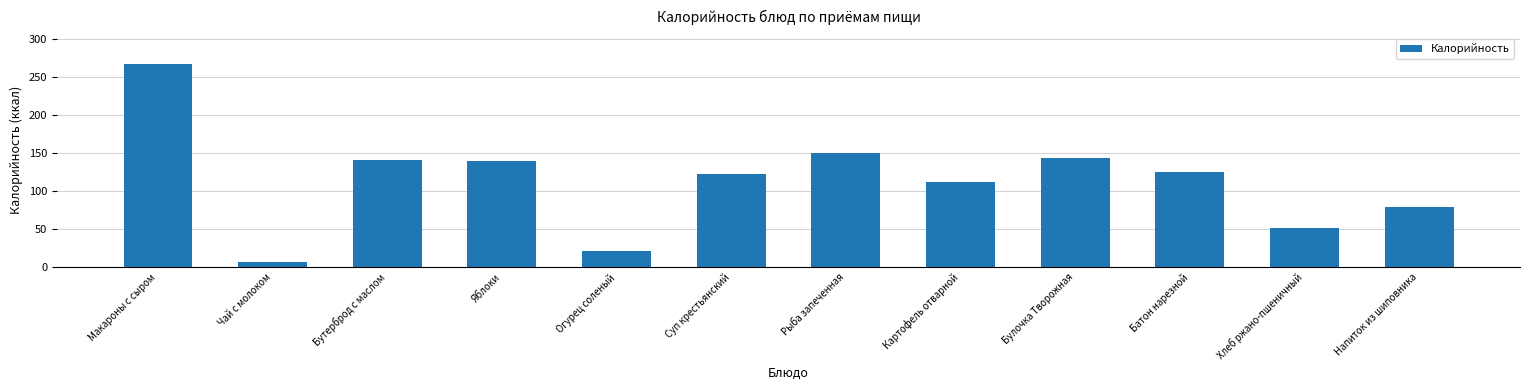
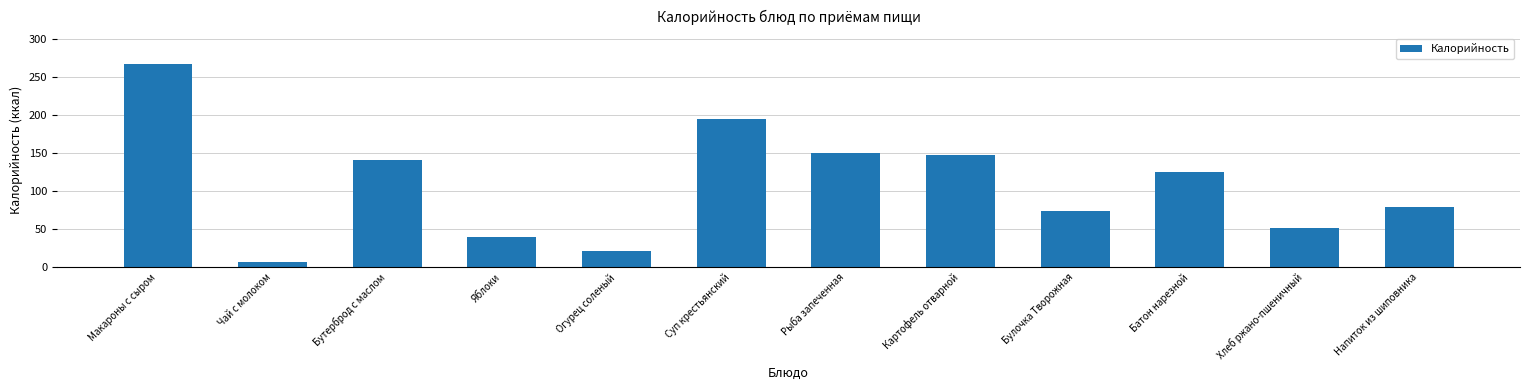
  {
    "Макароны с сыром": 270,
    "Чай с молоком": 10,
    "Бутерброд с маслом": 140,
-   "Яблоки": 140,
+   "Яблоки": 40,
    "Огурец соленый": 20,
-   "Суп крестьянский": 120,
+   "Суп крестьянский": 200,
    "Рыба запеченная": 150,
-   "Картофель отварной": 110,
-   "Булочка Творожная": 140,
+   "Картофель отварной": 150,
+   "Булочка Творожная": 70,
    "Батон нарезной": 130,
    "Хлеб ржано-пшеничный": 50,
    "Напиток из шиповника": 80
  }
